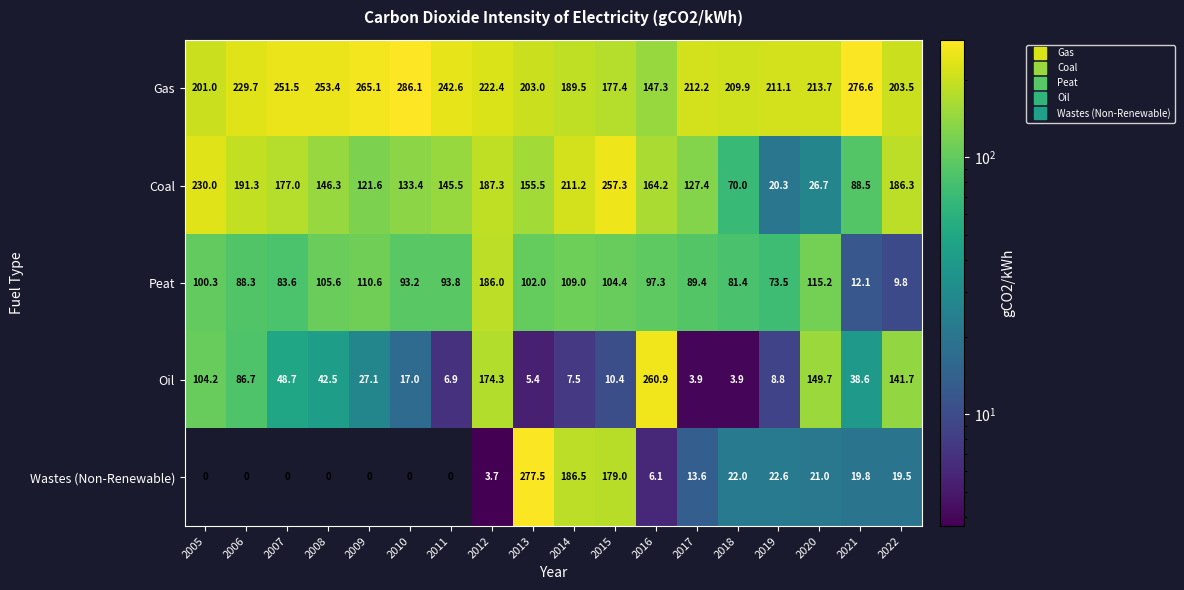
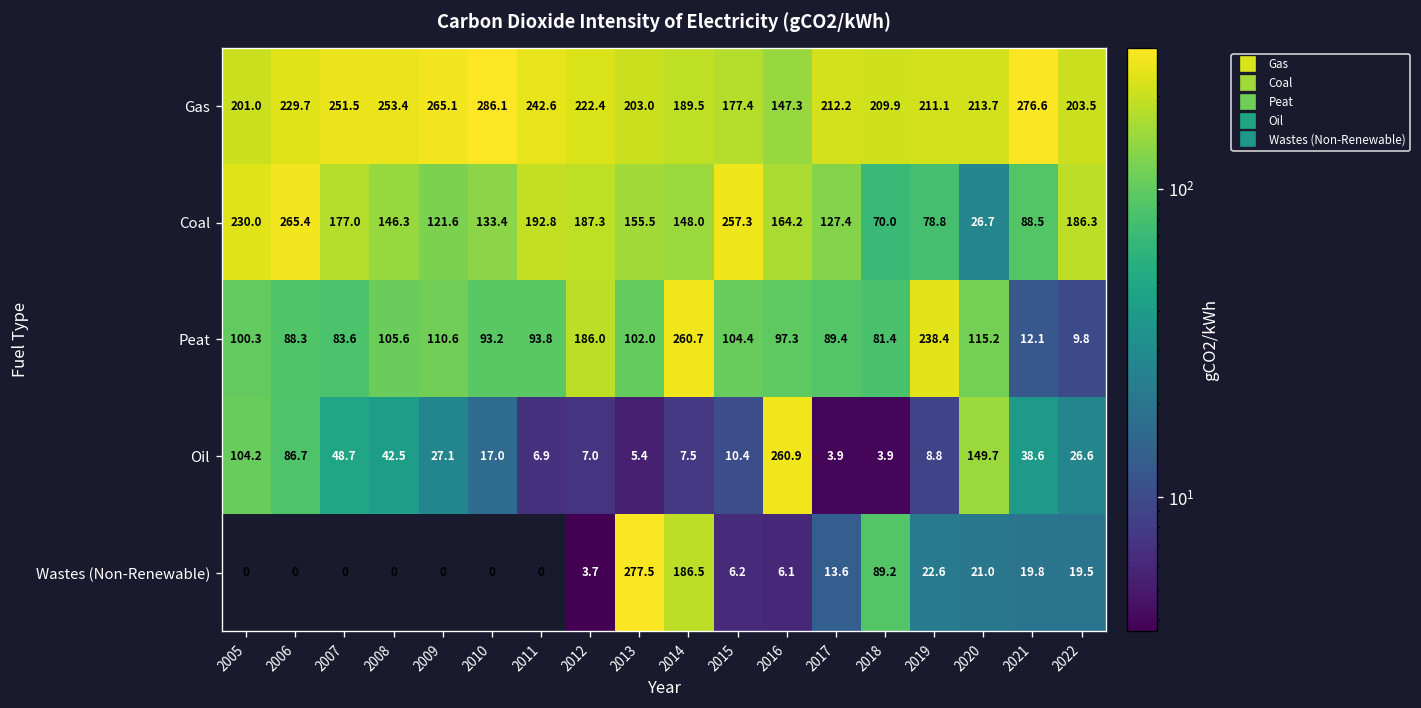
  {
    "Gas": {
      "2005": 201.0,
      "2006": 229.7,
      "2007": 251.5,
      "2008": 253.4,
      "2009": 265.1,
      "2010": 286.1,
      "2011": 242.6,
      "2012": 222.4,
      "2013": 203.0,
      "2014": 189.5,
      "2015": 177.4,
      "2016": 147.3,
      "2017": 212.2,
      "2018": 209.9,
      "2019": 211.1,
      "2020": 213.7,
      "2021": 276.6,
      "2022": 203.5
    },
    "Coal": {
      "2005": 230.0,
-     "2006": 191.3,
+     "2006": 265.4,
      "2007": 177.0,
      "2008": 146.3,
      "2009": 121.6,
      "2010": 133.4,
-     "2011": 145.5,
+     "2011": 192.8,
      "2012": 187.3,
      "2013": 155.5,
-     "2014": 211.2,
+     "2014": 148.0,
      "2015": 257.3,
      "2016": 164.2,
      "2017": 127.4,
      "2018": 70.0,
-     "2019": 20.3,
+     "2019": 78.8,
      "2020": 26.7,
      "2021": 88.5,
      "2022": 186.3
    },
    "Peat": {
      "2005": 100.3,
      "2006": 88.3,
      "2007": 83.6,
      "2008": 105.6,
      "2009": 110.6,
      "2010": 93.2,
      "2011": 93.8,
      "2012": 186.0,
      "2013": 102.0,
-     "2014": 109.0,
+     "2014": 260.7,
      "2015": 104.4,
      "2016": 97.3,
      "2017": 89.4,
      "2018": 81.4,
-     "2019": 73.5,
+     "2019": 238.4,
      "2020": 115.2,
      "2021": 12.1,
      "2022": 9.8
    },
    "Oil": {
      "2005": 104.2,
      "2006": 86.7,
      "2007": 48.7,
      "2008": 42.5,
      "2009": 27.1,
      "2010": 17.0,
      "2011": 6.9,
-     "2012": 174.3,
+     "2012": 7.0,
      "2013": 5.4,
      "2014": 7.5,
      "2015": 10.4,
      "2016": 260.9,
      "2017": 3.9,
      "2018": 3.9,
      "2019": 8.8,
      "2020": 149.7,
      "2021": 38.6,
-     "2022": 141.7
+     "2022": 26.6
    },
    "Wastes (Non-Renewable)": {
      "2012": 3.7,
      "2013": 277.5,
      "2014": 186.5,
-     "2015": 179.0,
+     "2015": 6.2,
      "2016": 6.1,
      "2017": 13.6,
-     "2018": 22.0,
+     "2018": 89.2,
      "2019": 22.6,
      "2020": 21.0,
      "2021": 19.8,
      "2022": 19.5
    }
  }
